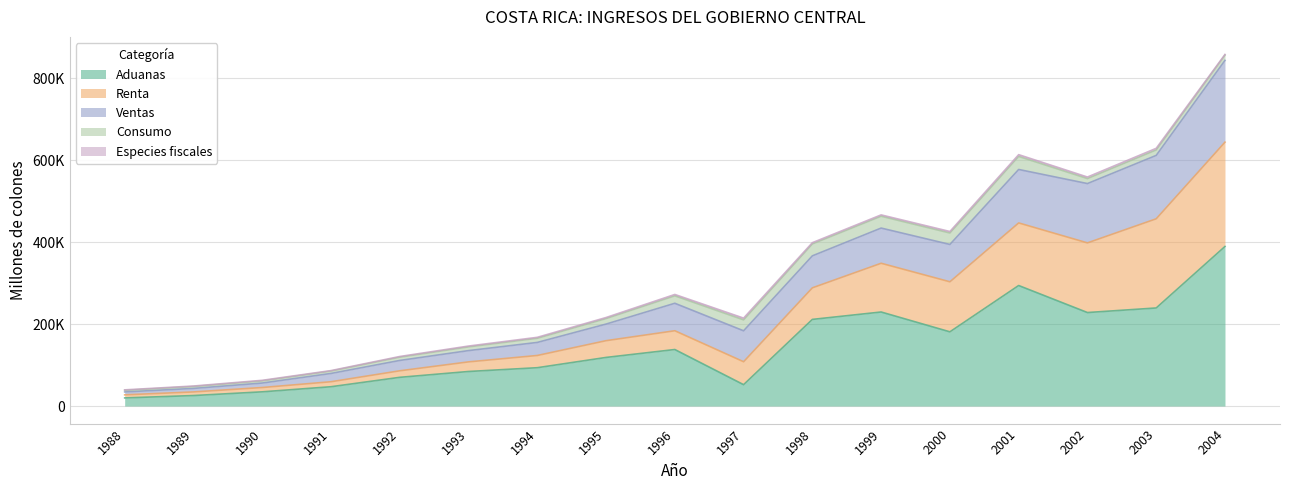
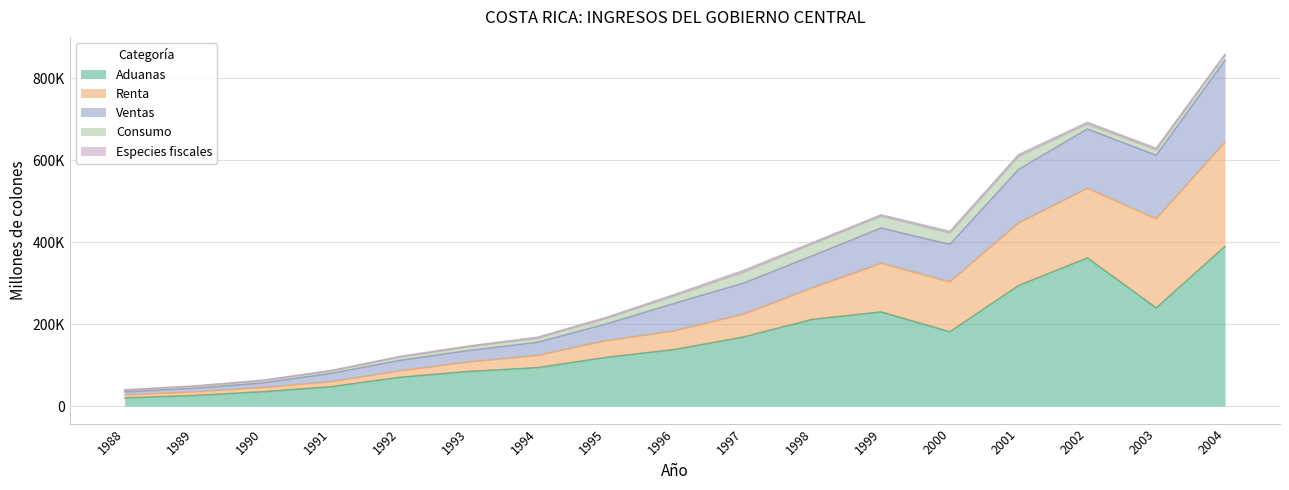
  {
    "Aduanas": {
      "1988": 20000,
      "1989": 30000,
      "1990": 30000,
      "1991": 50000,
      "1992": 70000,
      "1993": 80000,
      "1994": 90000,
      "1995": 120000,
      "1996": 140000,
-     "1997": 50000,
+     "1997": 170000,
      "1998": 210000,
      "1999": 230000,
      "2000": 180000,
      "2001": 290000,
-     "2002": 230000,
+     "2002": 360000,
      "2003": 240000,
      "2004": 390000
    },
    "Renta": {
      "1988": 10000,
      "1989": 10000,
      "1990": 10000,
      "1991": 10000,
      "1992": 20000,
      "1993": 20000,
      "1994": 30000,
      "1995": 40000,
      "1996": 50000,
      "1997": 60000,
      "1998": 80000,
      "1999": 120000,
      "2000": 120000,
      "2001": 150000,
      "2002": 170000,
      "2003": 220000,
      "2004": 250000
    }
  }
